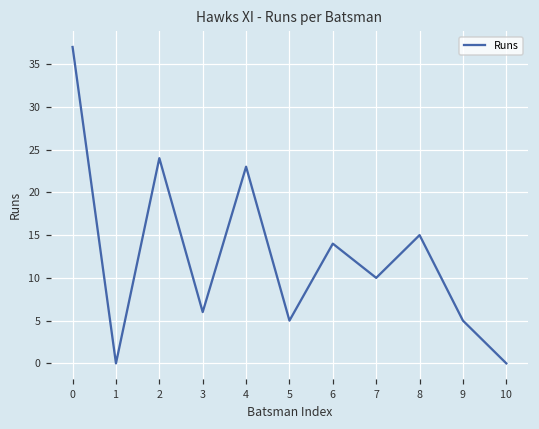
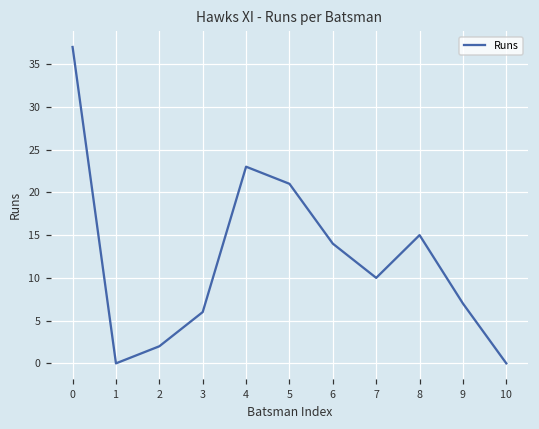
  {
    "0": 37,
    "1": 0,
-   "2": 24,
+   "2": 2,
    "3": 6,
    "4": 23,
-   "5": 5,
+   "5": 21,
    "6": 14,
    "7": 10,
    "8": 15,
-   "9": 5,
+   "9": 7,
    "10": 0
  }
